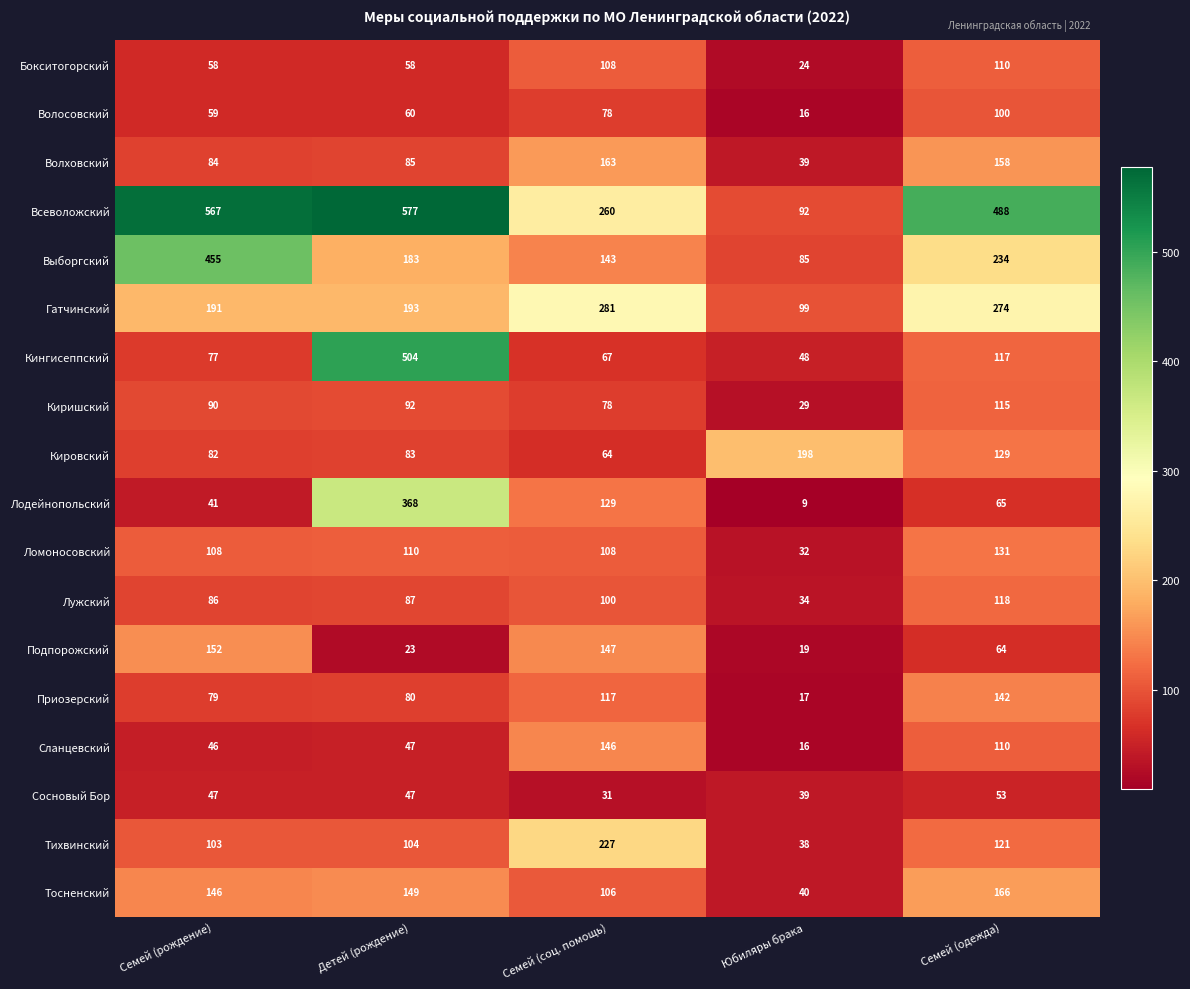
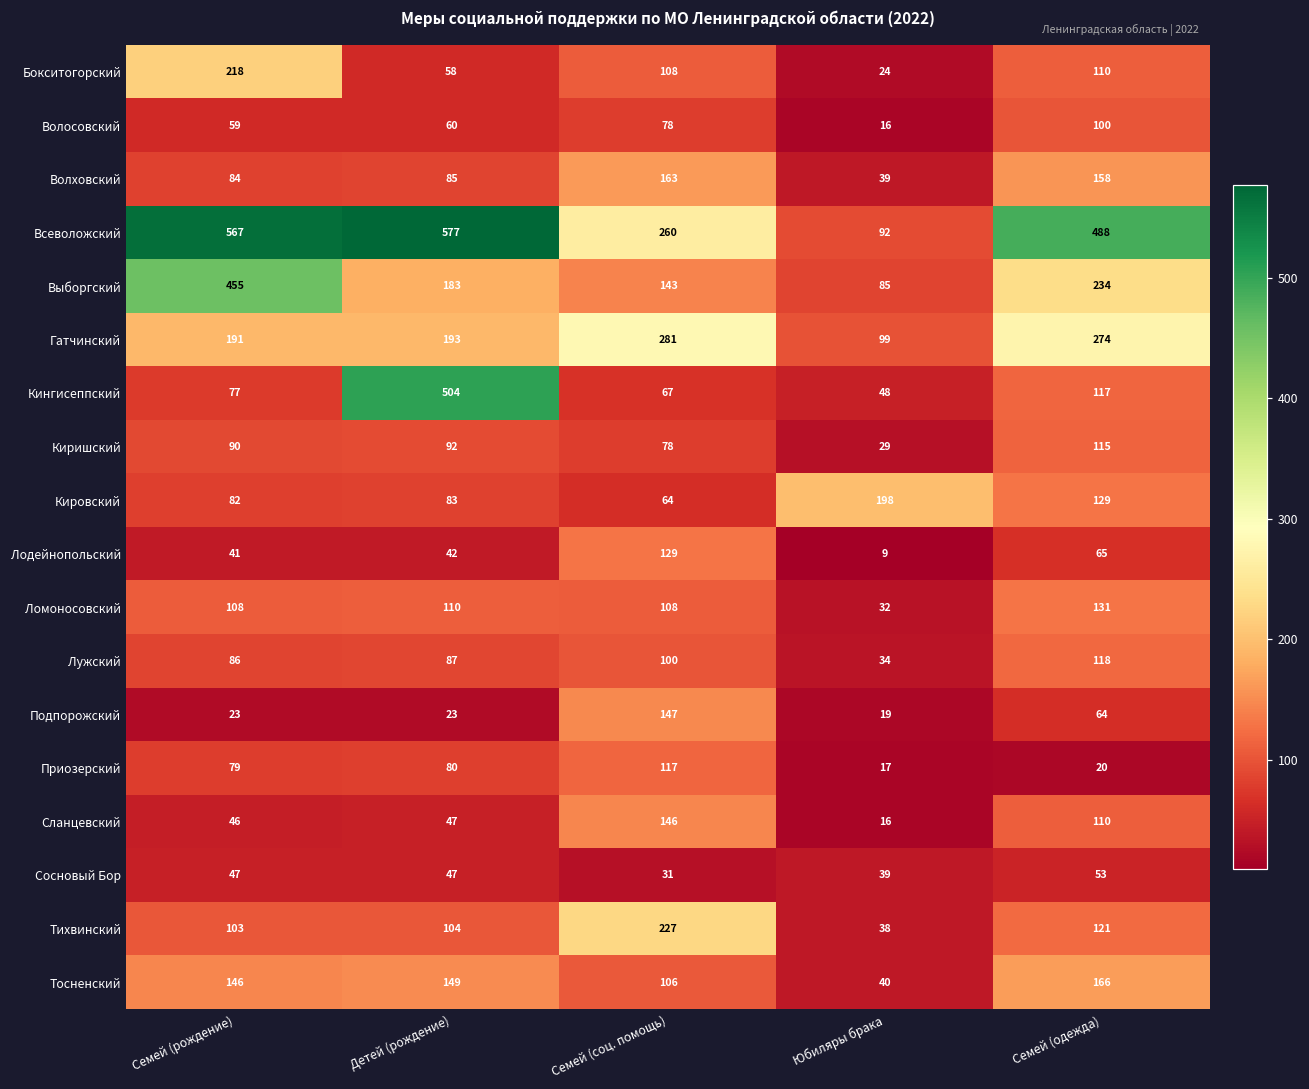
  {
    "Бокситогорский": {
-     "Семей (рождение)": 58,
+     "Семей (рождение)": 218,
      "Детей (рождение)": 58,
      "Семей (соц. помощь)": 108,
      "Юбиляры брака": 24,
      "Семей (одежда)": 110
    },
    "Волосовский": {
      "Семей (рождение)": 59,
      "Детей (рождение)": 60,
      "Семей (соц. помощь)": 78,
      "Юбиляры брака": 16,
      "Семей (одежда)": 100
    },
    "Волховский": {
      "Семей (рождение)": 84,
      "Детей (рождение)": 85,
      "Семей (соц. помощь)": 163,
      "Юбиляры брака": 39,
      "Семей (одежда)": 158
    },
    "Всеволожский": {
      "Семей (рождение)": 567,
      "Детей (рождение)": 577,
      "Семей (соц. помощь)": 260,
      "Юбиляры брака": 92,
      "Семей (одежда)": 488
    },
    "Выборгский": {
      "Семей (рождение)": 455,
      "Детей (рождение)": 183,
      "Семей (соц. помощь)": 143,
      "Юбиляры брака": 85,
      "Семей (одежда)": 234
    },
    "Гатчинский": {
      "Семей (рождение)": 191,
      "Детей (рождение)": 193,
      "Семей (соц. помощь)": 281,
      "Юбиляры брака": 99,
      "Семей (одежда)": 274
    },
    "Кингисеппский": {
      "Семей (рождение)": 77,
      "Детей (рождение)": 504,
      "Семей (соц. помощь)": 67,
      "Юбиляры брака": 48,
      "Семей (одежда)": 117
    },
    "Киришский": {
      "Семей (рождение)": 90,
      "Детей (рождение)": 92,
      "Семей (соц. помощь)": 78,
      "Юбиляры брака": 29,
      "Семей (одежда)": 115
    },
    "Кировский": {
      "Семей (рождение)": 82,
      "Детей (рождение)": 83,
      "Семей (соц. помощь)": 64,
      "Юбиляры брака": 198,
      "Семей (одежда)": 129
    },
    "Лодейнопольский": {
      "Семей (рождение)": 41,
-     "Детей (рождение)": 368,
+     "Детей (рождение)": 42,
      "Семей (соц. помощь)": 129,
      "Юбиляры брака": 9,
      "Семей (одежда)": 65
    },
    "Ломоносовский": {
      "Семей (рождение)": 108,
      "Детей (рождение)": 110,
      "Семей (соц. помощь)": 108,
      "Юбиляры брака": 32,
      "Семей (одежда)": 131
    },
    "Лужский": {
      "Семей (рождение)": 86,
      "Детей (рождение)": 87,
      "Семей (соц. помощь)": 100,
      "Юбиляры брака": 34,
      "Семей (одежда)": 118
    },
    "Подпорожский": {
-     "Семей (рождение)": 152,
+     "Семей (рождение)": 23,
      "Детей (рождение)": 23,
      "Семей (соц. помощь)": 147,
      "Юбиляры брака": 19,
      "Семей (одежда)": 64
    },
    "Приозерский": {
      "Семей (рождение)": 79,
      "Детей (рождение)": 80,
      "Семей (соц. помощь)": 117,
      "Юбиляры брака": 17,
-     "Семей (одежда)": 142
+     "Семей (одежда)": 20
    },
    "Сланцевский": {
      "Семей (рождение)": 46,
      "Детей (рождение)": 47,
      "Семей (соц. помощь)": 146,
      "Юбиляры брака": 16,
      "Семей (одежда)": 110
    },
    "Сосновый Бор": {
      "Семей (рождение)": 47,
      "Детей (рождение)": 47,
      "Семей (соц. помощь)": 31,
      "Юбиляры брака": 39,
      "Семей (одежда)": 53
    },
    "Тихвинский": {
      "Семей (рождение)": 103,
      "Детей (рождение)": 104,
      "Семей (соц. помощь)": 227,
      "Юбиляры брака": 38,
      "Семей (одежда)": 121
    },
    "Тосненский": {
      "Семей (рождение)": 146,
      "Детей (рождение)": 149,
      "Семей (соц. помощь)": 106,
      "Юбиляры брака": 40,
      "Семей (одежда)": 166
    }
  }
